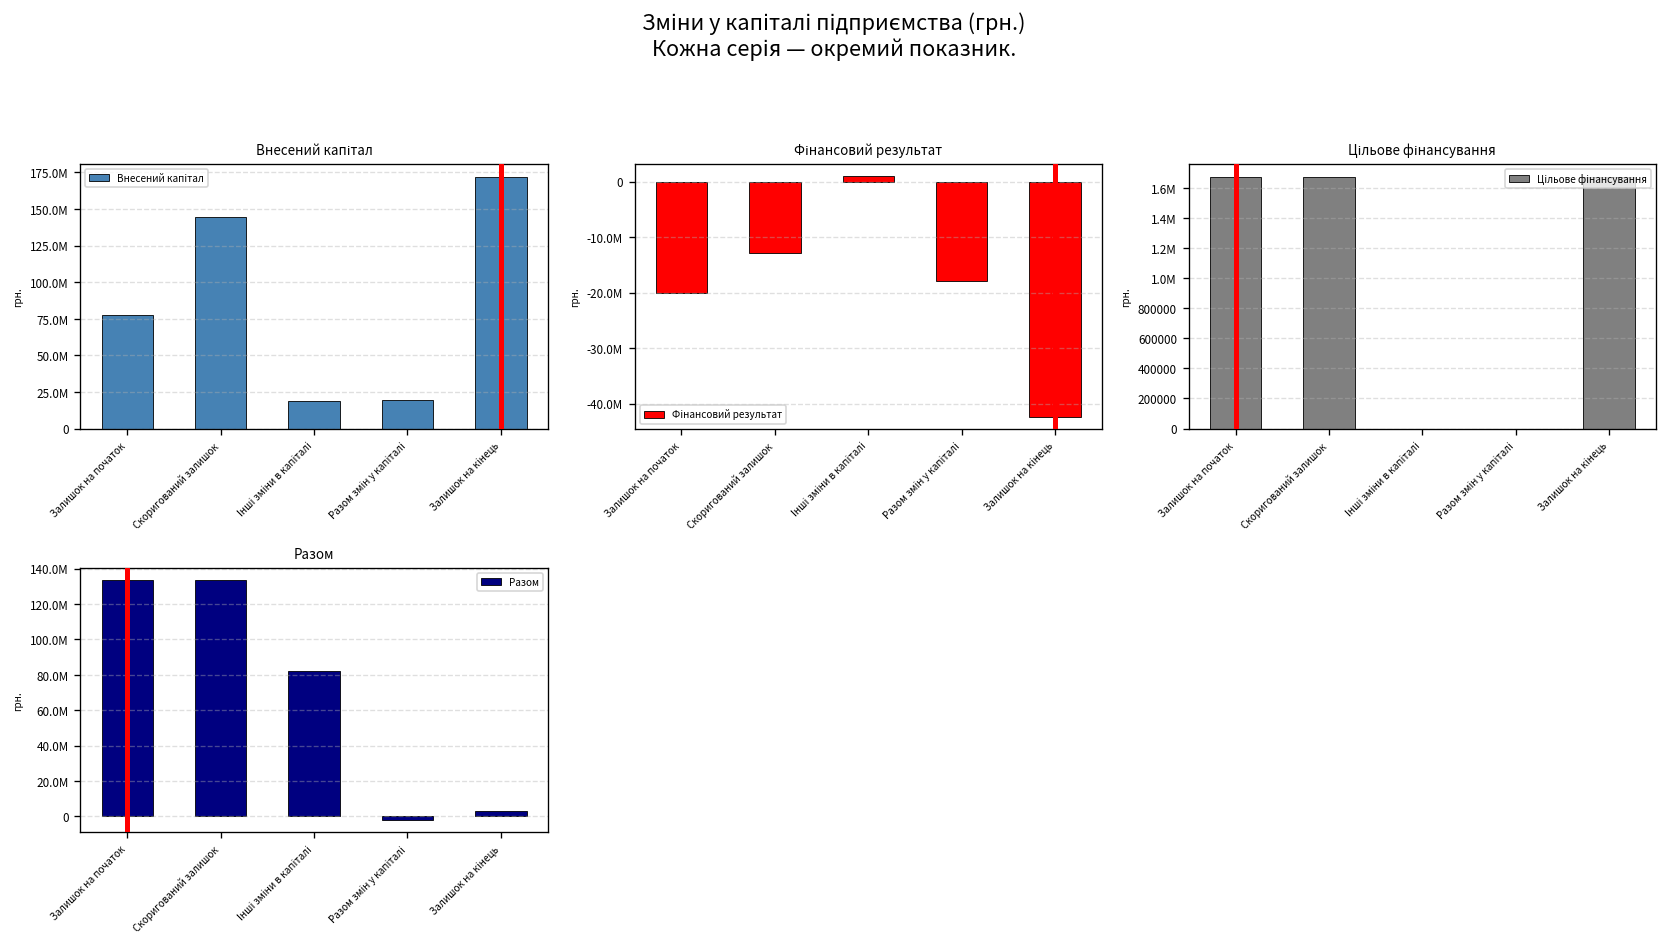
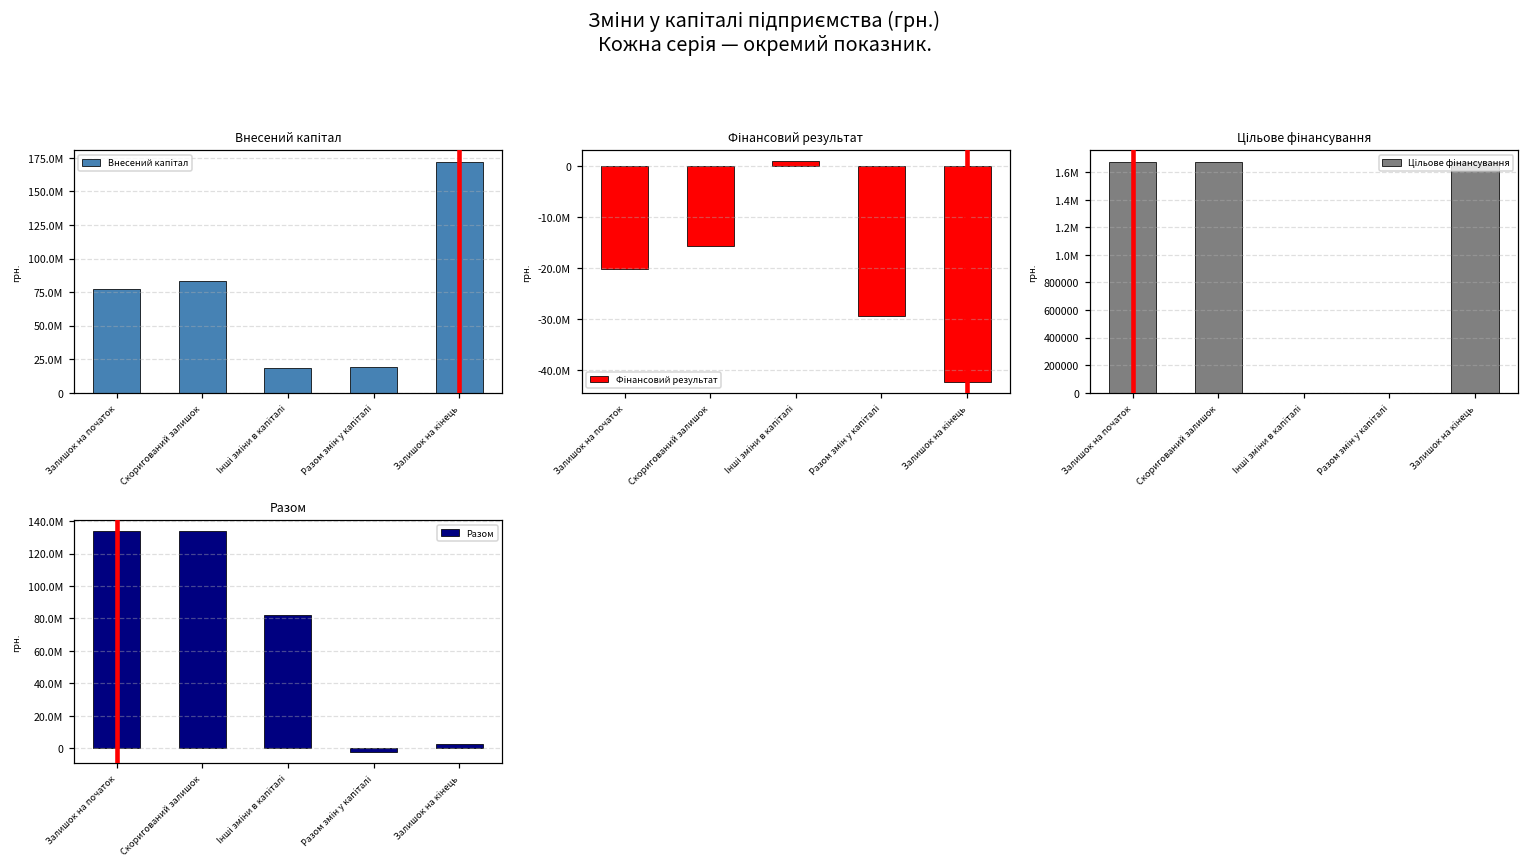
  {
    "Внесений капітал": {
      "Залишок на початок": 77000000,
-     "Скоригований залишок": 145000000,
+     "Скоригований залишок": 84000000,
      "Інші зміни в капіталі": 19000000,
      "Разом змін у капіталі": 19000000,
      "Залишок на кінець": 172000000
    },
    "Фінансовий результат": {
      "Залишок на початок": -20000000,
-     "Скоригований залишок": -13000000,
+     "Скоригований залишок": -16000000,
      "Інші зміни в капіталі": 1000000,
-     "Разом змін у капіталі": -18000000,
+     "Разом змін у капіталі": -29000000,
      "Залишок на кінець": -42000000
    },
    "Цільове фінансування": {
      "Залишок на початок": 1680000,
      "Скоригований залишок": 1680000,
      "Інші зміни в капіталі": 0,
      "Разом змін у капіталі": 0
    },
    "Разом": {
      "Залишок на початок": 134000000,
      "Скоригований залишок": 134000000,
      "Інші зміни в капіталі": 82000000,
      "Разом змін у капіталі": -2000000,
      "Залишок на кінець": 3000000
    }
  }
